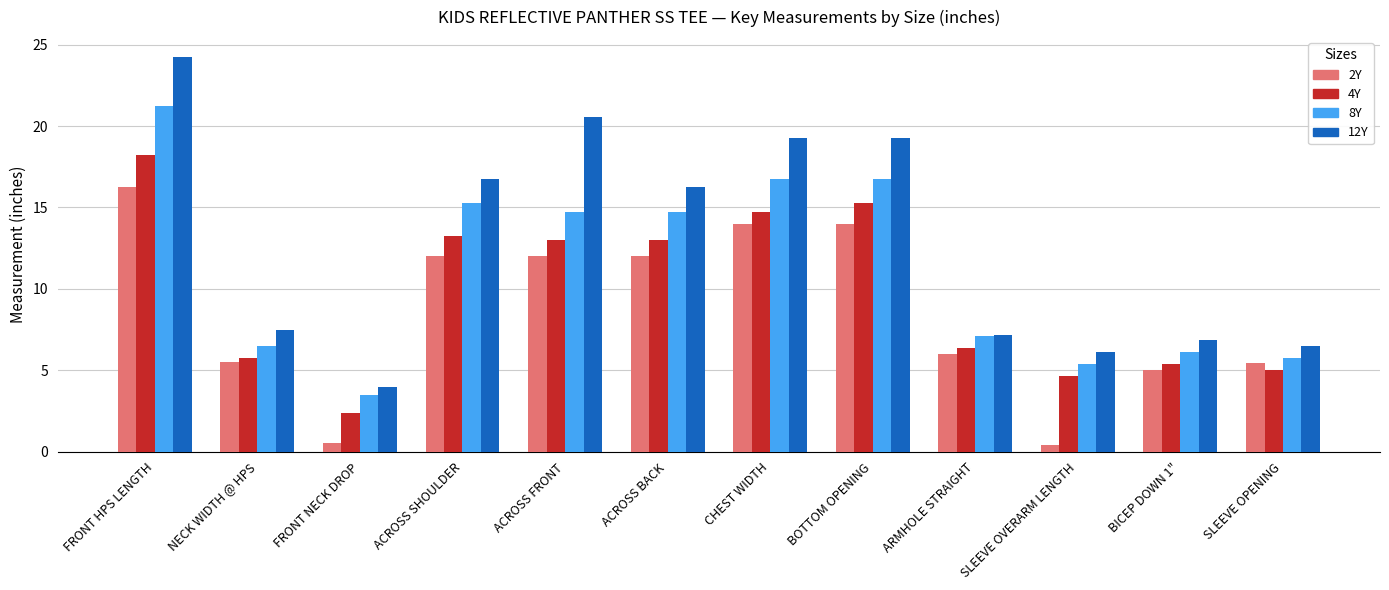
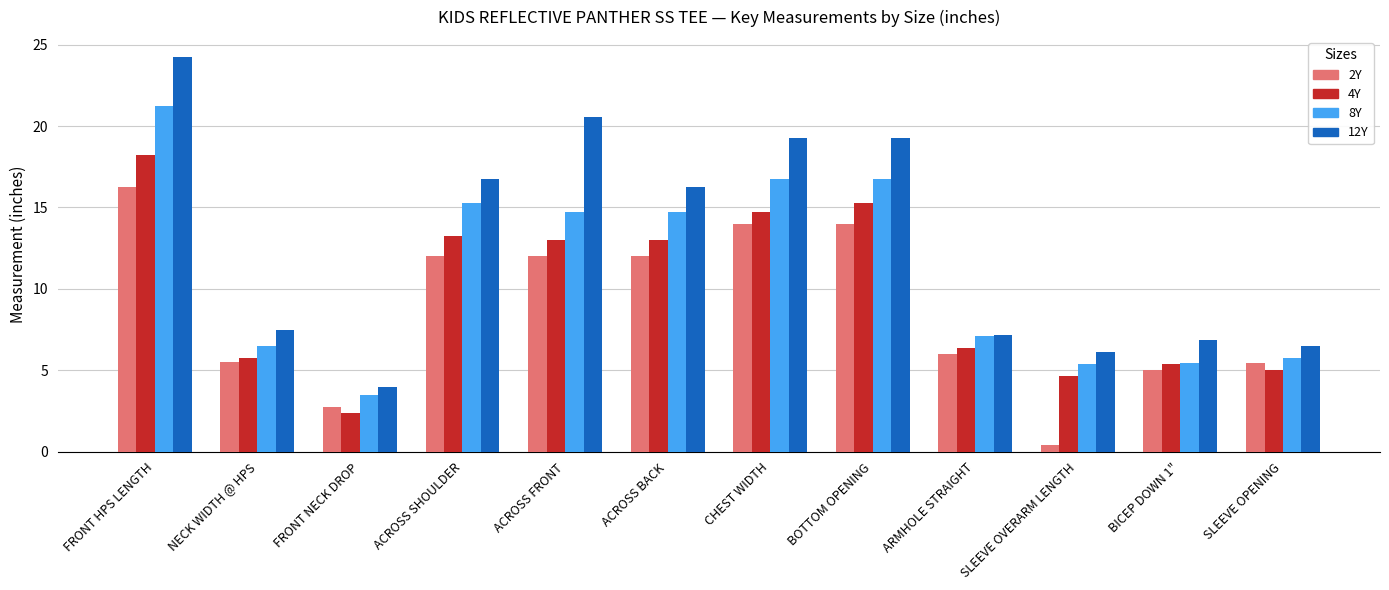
  {
    "2Y": {
      "FRONT HPS LENGTH": 16.3,
      "NECK WIDTH @ HPS": 5.5,
-     "FRONT NECK DROP": 0.6,
+     "FRONT NECK DROP": 2.8,
      "ACROSS SHOULDER": 12.0,
      "ACROSS FRONT": 12.0,
      "ACROSS BACK": 12.0,
      "CHEST WIDTH": 14.0,
      "BOTTOM OPENING": 14.0,
      "ARMHOLE STRAIGHT": 6.0,
      "SLEEVE OVERARM LENGTH": 0.4,
      "BICEP DOWN 1\"": 5.0,
      "SLEEVE OPENING": 5.5
    },
    "4Y": {
      "FRONT HPS LENGTH": 18.3,
      "NECK WIDTH @ HPS": 5.8,
      "FRONT NECK DROP": 2.4,
      "ACROSS SHOULDER": 13.3,
      "ACROSS FRONT": 13.0,
      "ACROSS BACK": 13.0,
      "CHEST WIDTH": 14.8,
      "BOTTOM OPENING": 15.3,
      "ARMHOLE STRAIGHT": 6.4,
      "SLEEVE OVERARM LENGTH": 4.6,
      "BICEP DOWN 1\"": 5.4,
      "SLEEVE OPENING": 5.0
    },
    "8Y": {
      "FRONT HPS LENGTH": 21.3,
      "NECK WIDTH @ HPS": 6.5,
      "FRONT NECK DROP": 3.5,
      "ACROSS SHOULDER": 15.3,
      "ACROSS FRONT": 14.8,
      "ACROSS BACK": 14.8,
      "CHEST WIDTH": 16.8,
      "BOTTOM OPENING": 16.8,
      "ARMHOLE STRAIGHT": 7.1,
      "SLEEVE OVERARM LENGTH": 5.4,
-     "BICEP DOWN 1\"": 6.1,
+     "BICEP DOWN 1\"": 5.4,
      "SLEEVE OPENING": 5.8
    },
    "12Y": {
      "FRONT HPS LENGTH": 24.3,
      "NECK WIDTH @ HPS": 7.5,
      "FRONT NECK DROP": 4.0,
      "ACROSS SHOULDER": 16.8,
      "ACROSS FRONT": 20.6,
      "ACROSS BACK": 16.3,
      "CHEST WIDTH": 19.3,
      "BOTTOM OPENING": 19.3,
      "ARMHOLE STRAIGHT": 7.2,
      "SLEEVE OVERARM LENGTH": 6.1,
      "BICEP DOWN 1\"": 6.9,
      "SLEEVE OPENING": 6.5
    }
  }
